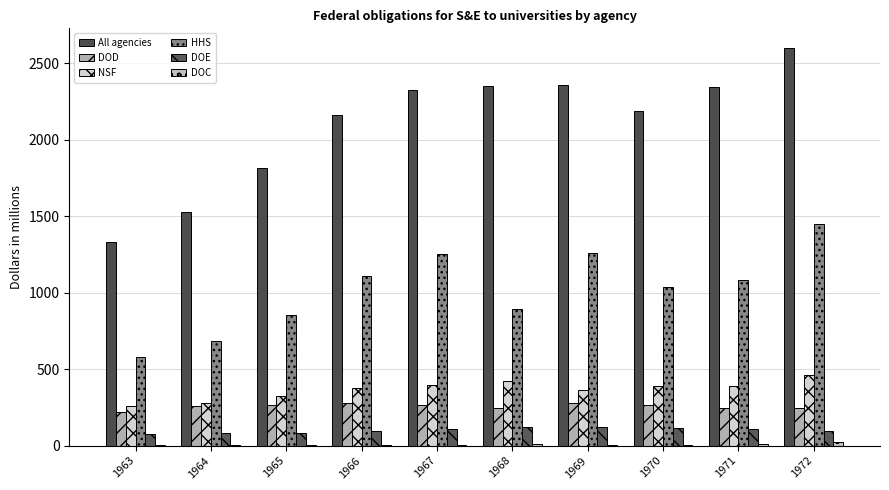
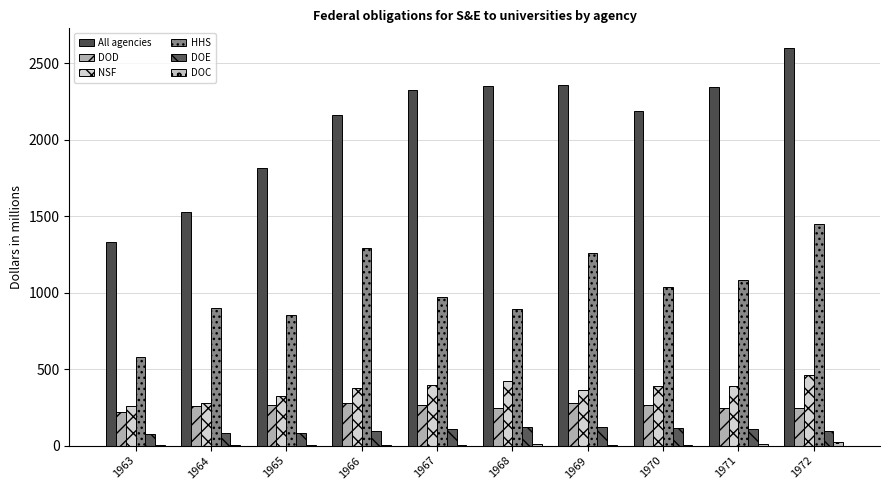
  {
    "HHS": {
      "1963": 580,
-     "1964": 680,
+     "1964": 900,
      "1965": 860,
-     "1966": 1110,
-     "1967": 1250,
+     "1966": 1290,
+     "1967": 970,
      "1968": 890,
      "1969": 1260,
      "1970": 1040,
      "1971": 1090,
      "1972": 1450
    }
  }
